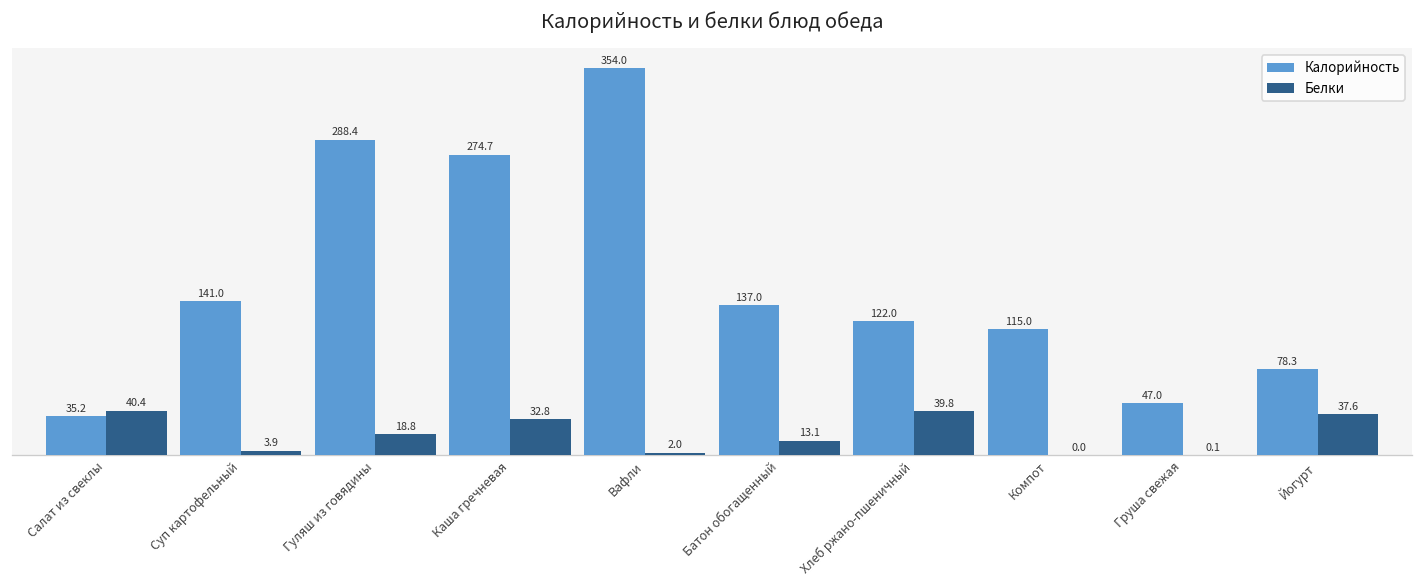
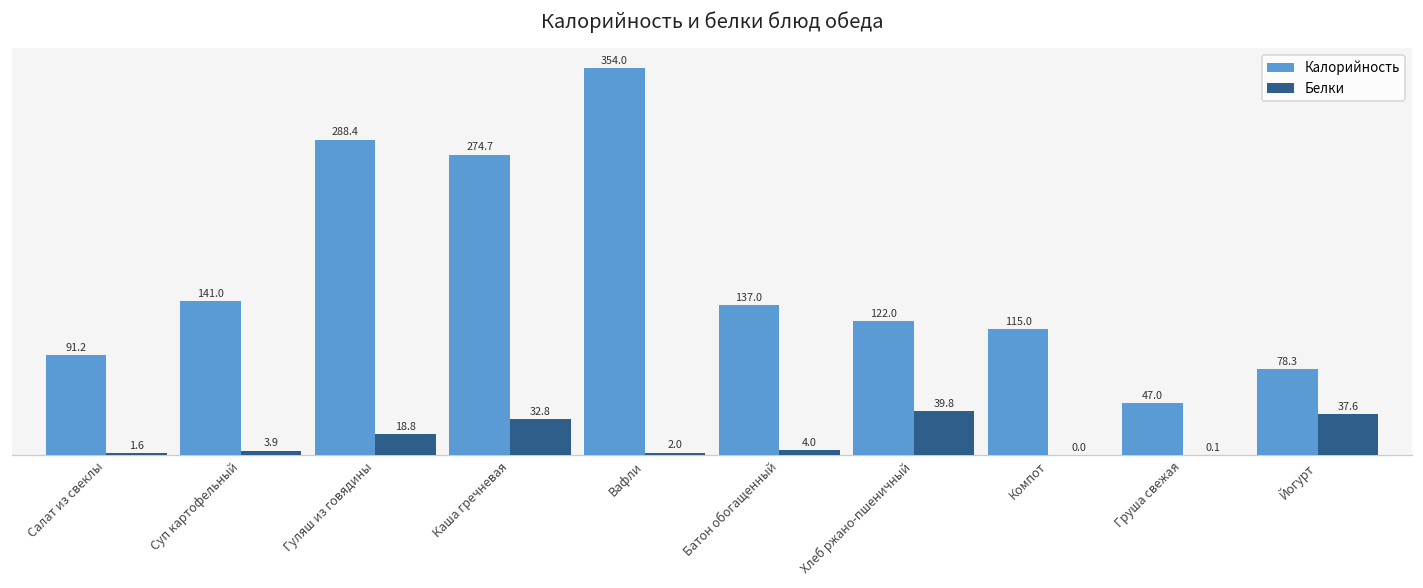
  {
    "Калорийность": {
-     "Салат из свеклы": 35.2,
+     "Салат из свеклы": 91.2,
      "Суп картофельный": 141.0,
      "Гуляш из говядины": 288.4,
      "Каша гречневая": 274.7,
      "Вафли": 354.0,
      "Батон обогащенный": 137.0,
      "Хлеб ржано-пшеничный": 122.0,
      "Компот": 115.0,
      "Груша свежая": 47.0,
      "Йогурт": 78.3
    },
    "Белки": {
-     "Салат из свеклы": 40.4,
+     "Салат из свеклы": 1.6,
      "Суп картофельный": 3.9,
      "Гуляш из говядины": 18.8,
      "Каша гречневая": 32.8,
      "Вафли": 2.0,
-     "Батон обогащенный": 13.1,
+     "Батон обогащенный": 4.0,
      "Хлеб ржано-пшеничный": 39.8,
      "Компот": 0.0,
      "Груша свежая": 0.1,
      "Йогурт": 37.6
    }
  }
